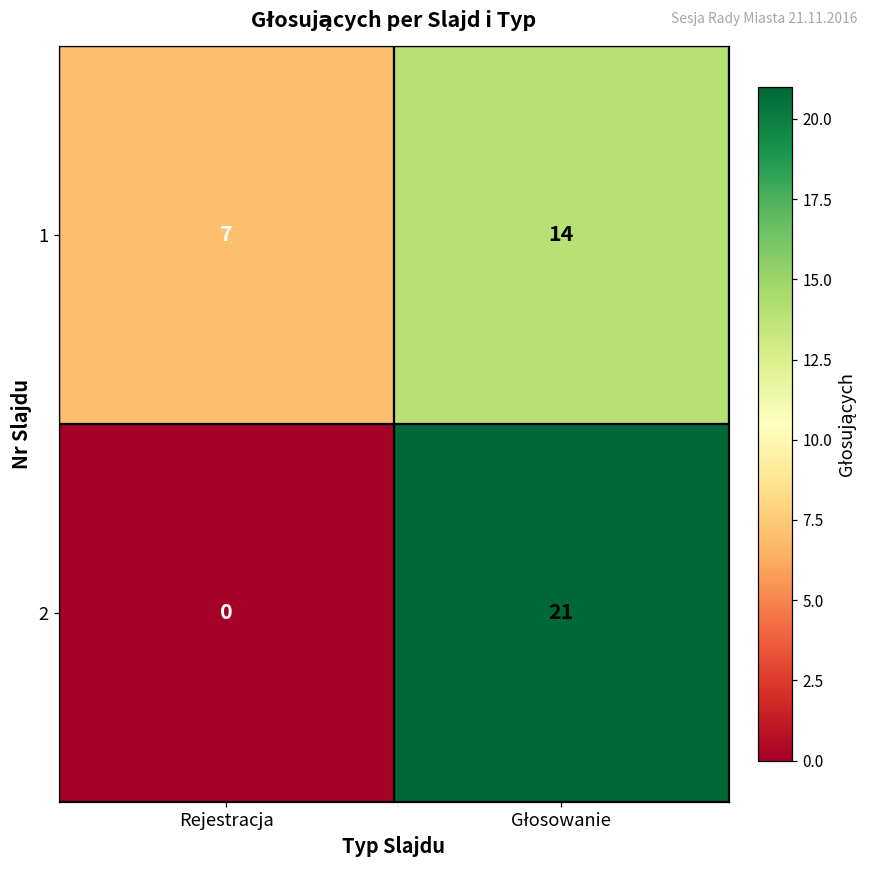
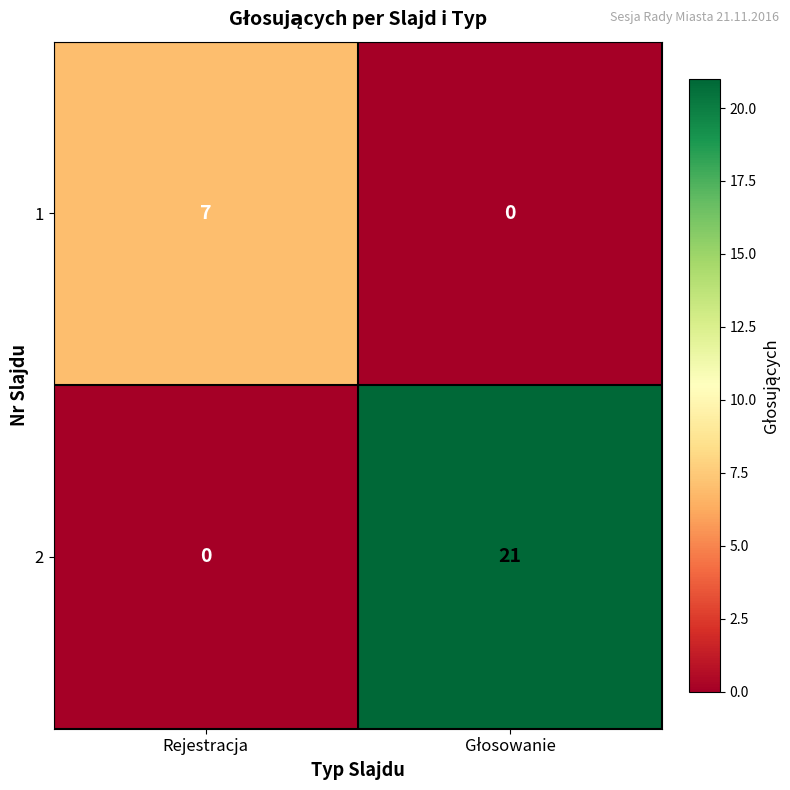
  {
    "1": {
      "Rejestracja": 7,
-     "Głosowanie": 14
+     "Głosowanie": 0
    },
    "2": {
      "Rejestracja": 0,
      "Głosowanie": 21
    }
  }
